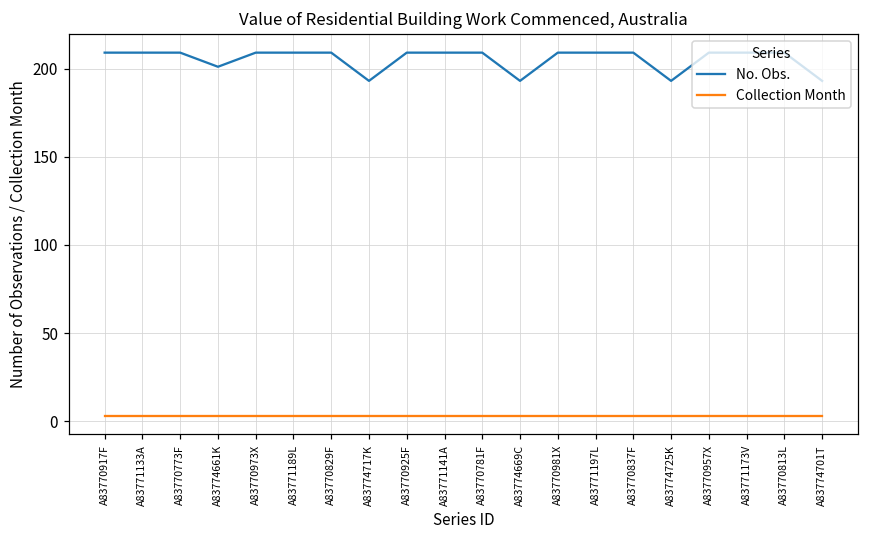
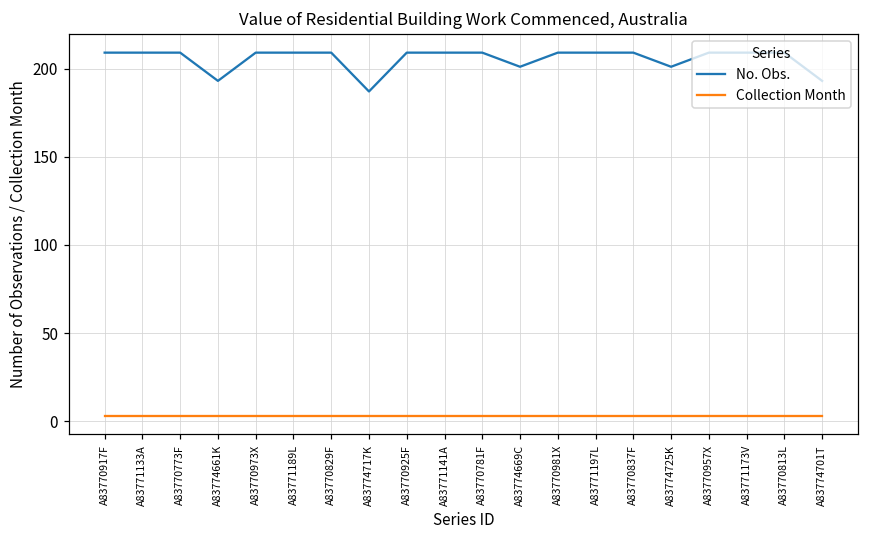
  {
    "No. Obs.": {
      "A83770917F": 209,
      "A83771133A": 209,
      "A83770773F": 209,
-     "A83774661K": 201,
+     "A83774661K": 193,
      "A83770973X": 209,
      "A83771189L": 209,
      "A83770829F": 209,
-     "A83774717K": 193,
+     "A83774717K": 187,
      "A83770925F": 209,
      "A83771141A": 209,
      "A83770781F": 209,
-     "A83774669C": 193,
+     "A83774669C": 201,
      "A83770981X": 209,
      "A83771197L": 209,
      "A83770837F": 209,
-     "A83774725K": 193
+     "A83774725K": 201
    },
    "Collection Month": {
      "A83770917F": 3,
      "A83771133A": 3,
      "A83770773F": 3,
      "A83774661K": 3,
      "A83770973X": 3,
      "A83771189L": 3,
      "A83770829F": 3,
      "A83774717K": 3,
      "A83770925F": 3,
      "A83771141A": 3,
      "A83770781F": 3,
      "A83774669C": 3,
      "A83770981X": 3,
      "A83771197L": 3,
      "A83770837F": 3,
      "A83774725K": 3,
      "A83770957X": 3,
      "A83771173V": 3,
      "A83770813L": 3,
      "A83774701T": 3
    }
  }
